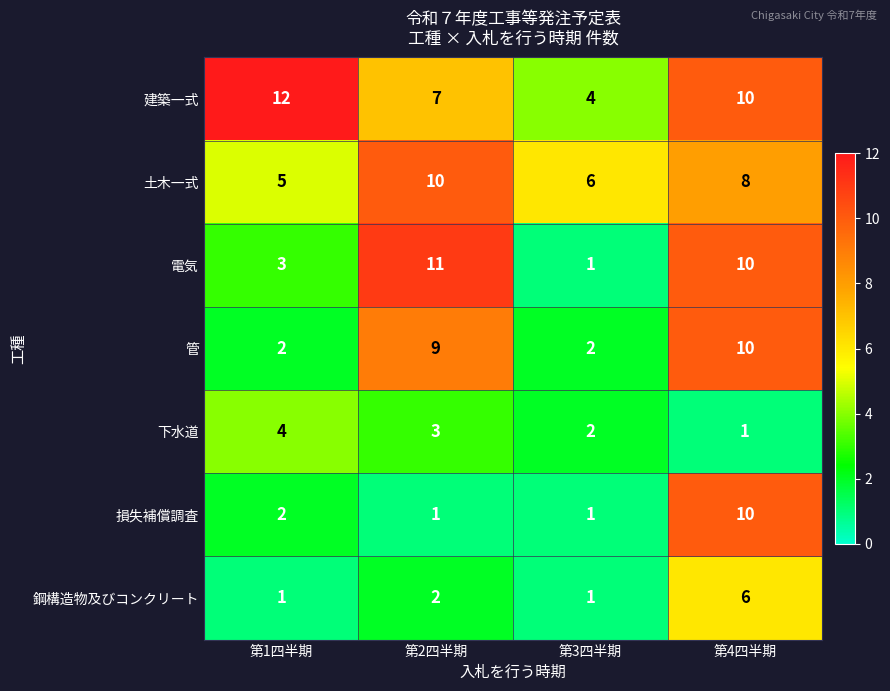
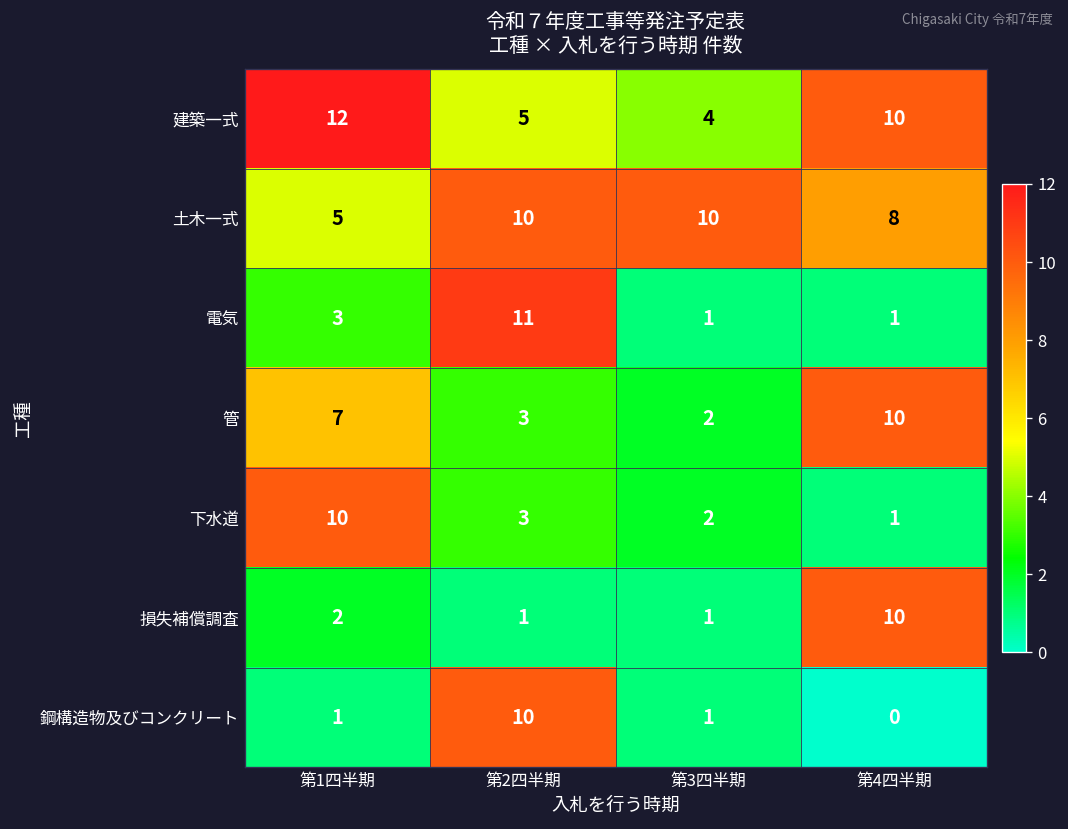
  {
    "建築一式": {
      "第1四半期": 12,
-     "第2四半期": 7,
+     "第2四半期": 5,
      "第3四半期": 4,
      "第4四半期": 10
    },
    "土木一式": {
      "第1四半期": 5,
      "第2四半期": 10,
-     "第3四半期": 6,
+     "第3四半期": 10,
      "第4四半期": 8
    },
    "電気": {
      "第1四半期": 3,
      "第2四半期": 11,
      "第3四半期": 1,
-     "第4四半期": 10
+     "第4四半期": 1
    },
    "管": {
-     "第1四半期": 2,
-     "第2四半期": 9,
+     "第1四半期": 7,
+     "第2四半期": 3,
      "第3四半期": 2,
      "第4四半期": 10
    },
    "下水道": {
-     "第1四半期": 4,
+     "第1四半期": 10,
      "第2四半期": 3,
      "第3四半期": 2,
      "第4四半期": 1
    },
    "損失補償調査": {
      "第1四半期": 2,
      "第2四半期": 1,
      "第3四半期": 1,
      "第4四半期": 10
    },
    "鋼構造物及びコンクリート": {
      "第1四半期": 1,
-     "第2四半期": 2,
+     "第2四半期": 10,
      "第3四半期": 1,
-     "第4四半期": 6
+     "第4四半期": 0
    }
  }
